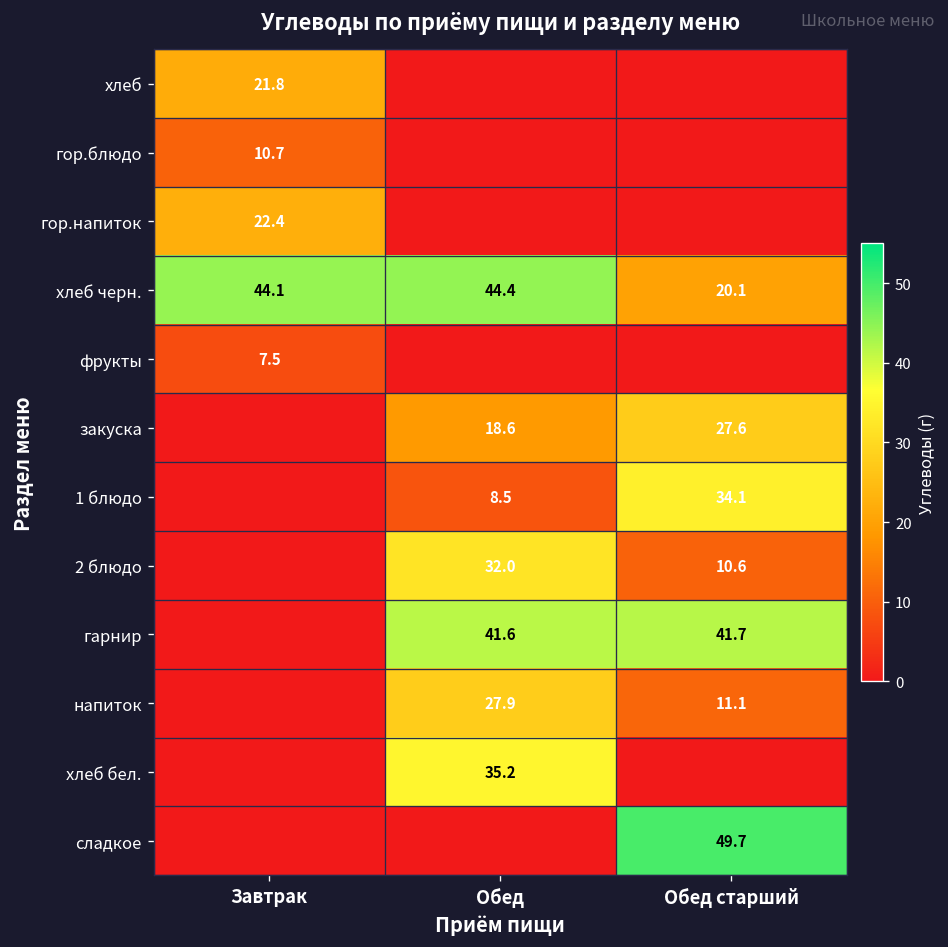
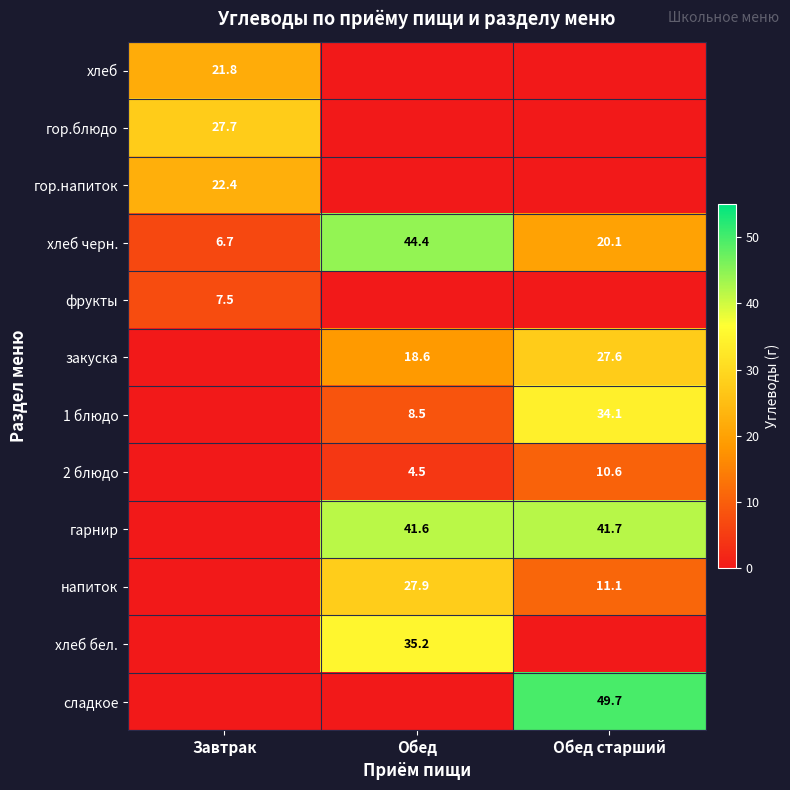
  {
    "хлеб": {
      "Завтрак": 21.8
    },
    "гор.блюдо": {
-     "Завтрак": 10.7
+     "Завтрак": 27.7
    },
    "гор.напиток": {
      "Завтрак": 22.4
    },
    "хлеб черн.": {
-     "Завтрак": 44.1,
+     "Завтрак": 6.7,
      "Обед": 44.4,
      "Обед старший": 20.1
    },
    "фрукты": {
      "Завтрак": 7.5
    },
    "закуска": {
      "Обед": 18.6,
      "Обед старший": 27.6
    },
    "1 блюдо": {
      "Обед": 8.5,
      "Обед старший": 34.1
    },
    "2 блюдо": {
-     "Обед": 32.0,
+     "Обед": 4.5,
      "Обед старший": 10.6
    },
    "гарнир": {
      "Обед": 41.6,
      "Обед старший": 41.7
    },
    "напиток": {
      "Обед": 27.9,
      "Обед старший": 11.1
    },
    "хлеб бел.": {
      "Обед": 35.2
    },
    "сладкое": {
      "Обед старший": 49.7
    }
  }
